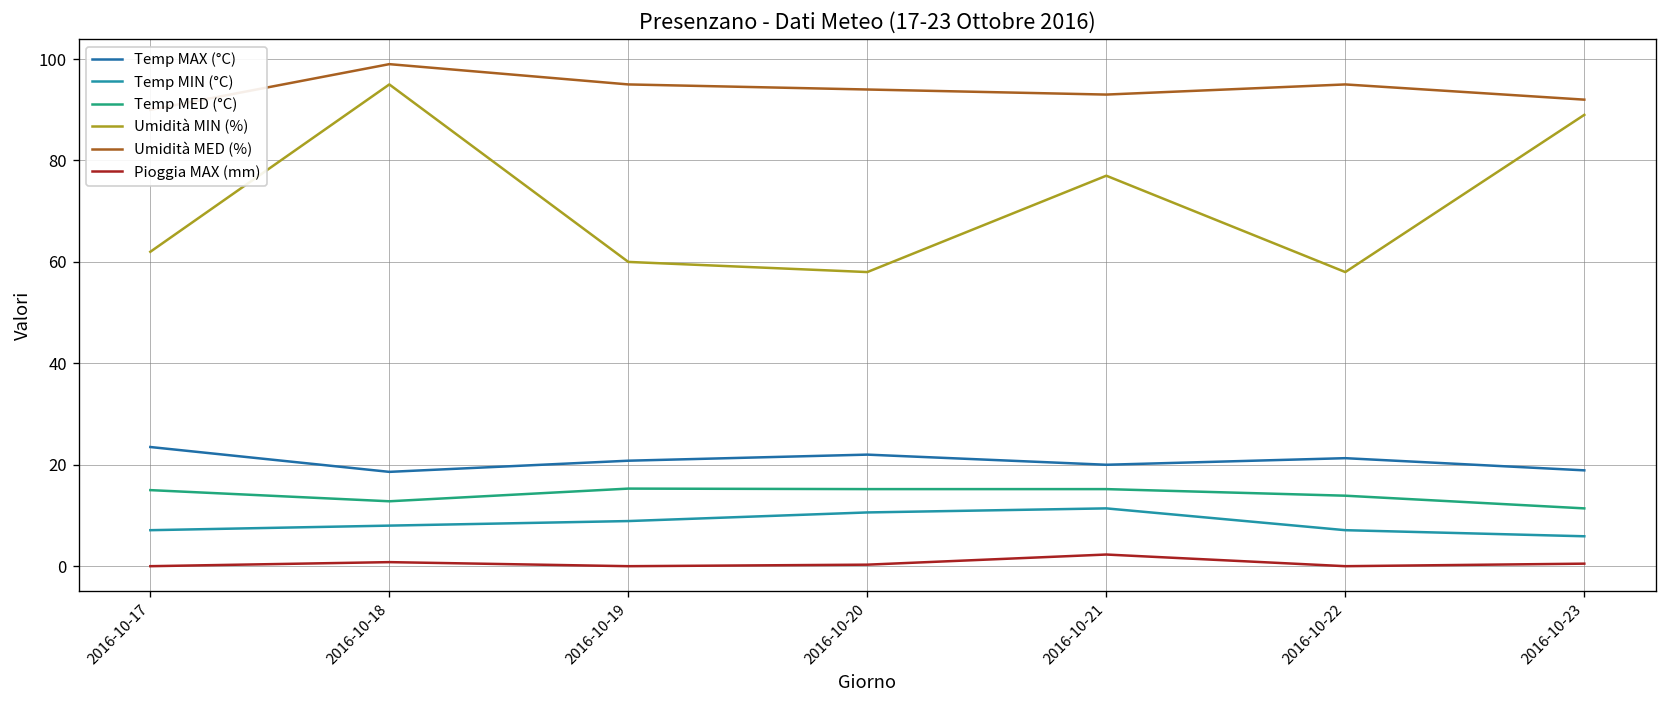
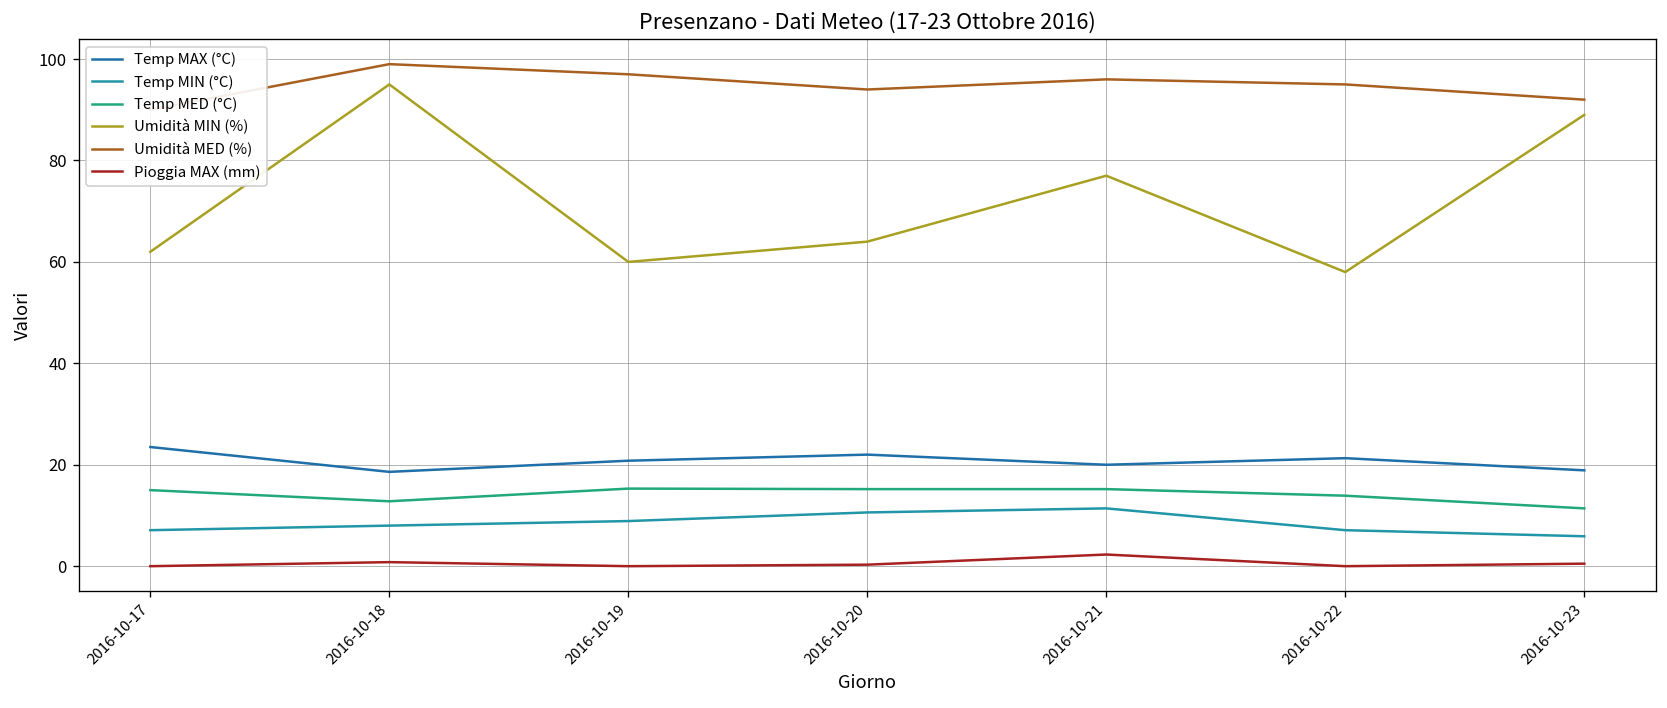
  {
    "Umidità MIN (%)": {
      "2016-10-17": 62,
      "2016-10-18": 95,
      "2016-10-19": 60,
-     "2016-10-20": 58,
+     "2016-10-20": 64,
      "2016-10-21": 77,
      "2016-10-22": 58,
      "2016-10-23": 89
    },
    "Umidità MED (%)": {
      "2016-10-18": 99,
-     "2016-10-19": 95,
+     "2016-10-19": 97,
      "2016-10-20": 94,
-     "2016-10-21": 93,
+     "2016-10-21": 96,
      "2016-10-22": 95,
      "2016-10-23": 92
    },
    "Pioggia MAX (mm)": {
      "2016-10-17": 0,
      "2016-10-18": 1,
      "2016-10-19": 0,
      "2016-10-20": 0,
      "2016-10-21": 2,
      "2016-10-22": 0,
      "2016-10-23": 1
    }
  }
